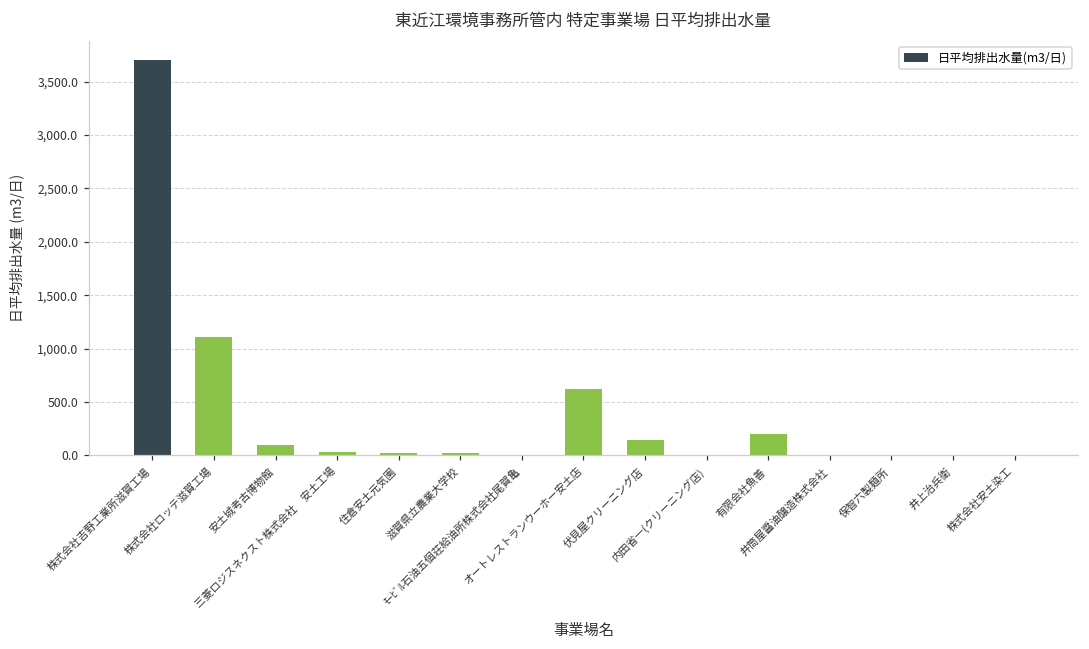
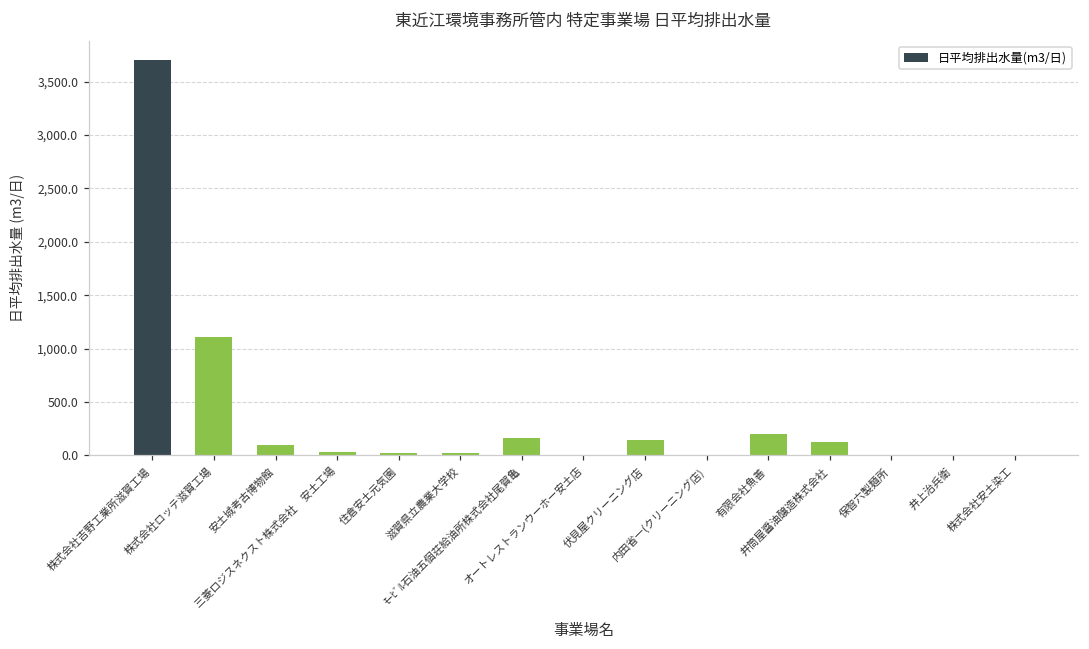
  {
    "株式会社吉野工業所滋賀工場": "3,700",
    "株式会社ロッテ滋賀工場": "1,100",
    "安土城考古博物館": "100",
    "三菱ロジスネクスト株式会社 安土工場": "0",
-   "ﾓｰﾋﾞﾙ石油五個荘給油所株式会社尾賀亀": "0",
-   "オートレストランウーホー安土店": "600",
+   "ﾓｰﾋﾞﾙ石油五個荘給油所株式会社尾賀亀": "200",
+   "オートレストランウーホー安土店": "0",
    "伏見屋クリーニング店": "100",
    "有限会社魚善": "200",
-   "井筒屋醤油醸造株式会社": "0"
+   "井筒屋醤油醸造株式会社": "100"
  }
